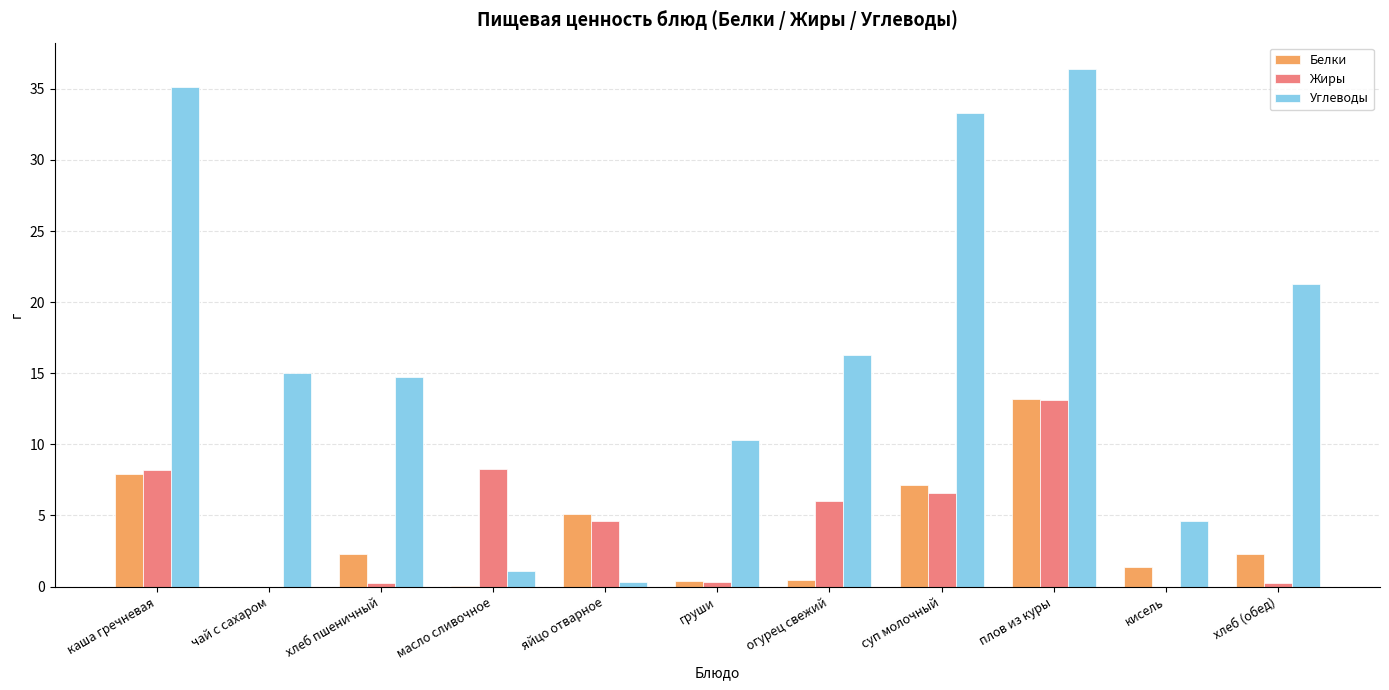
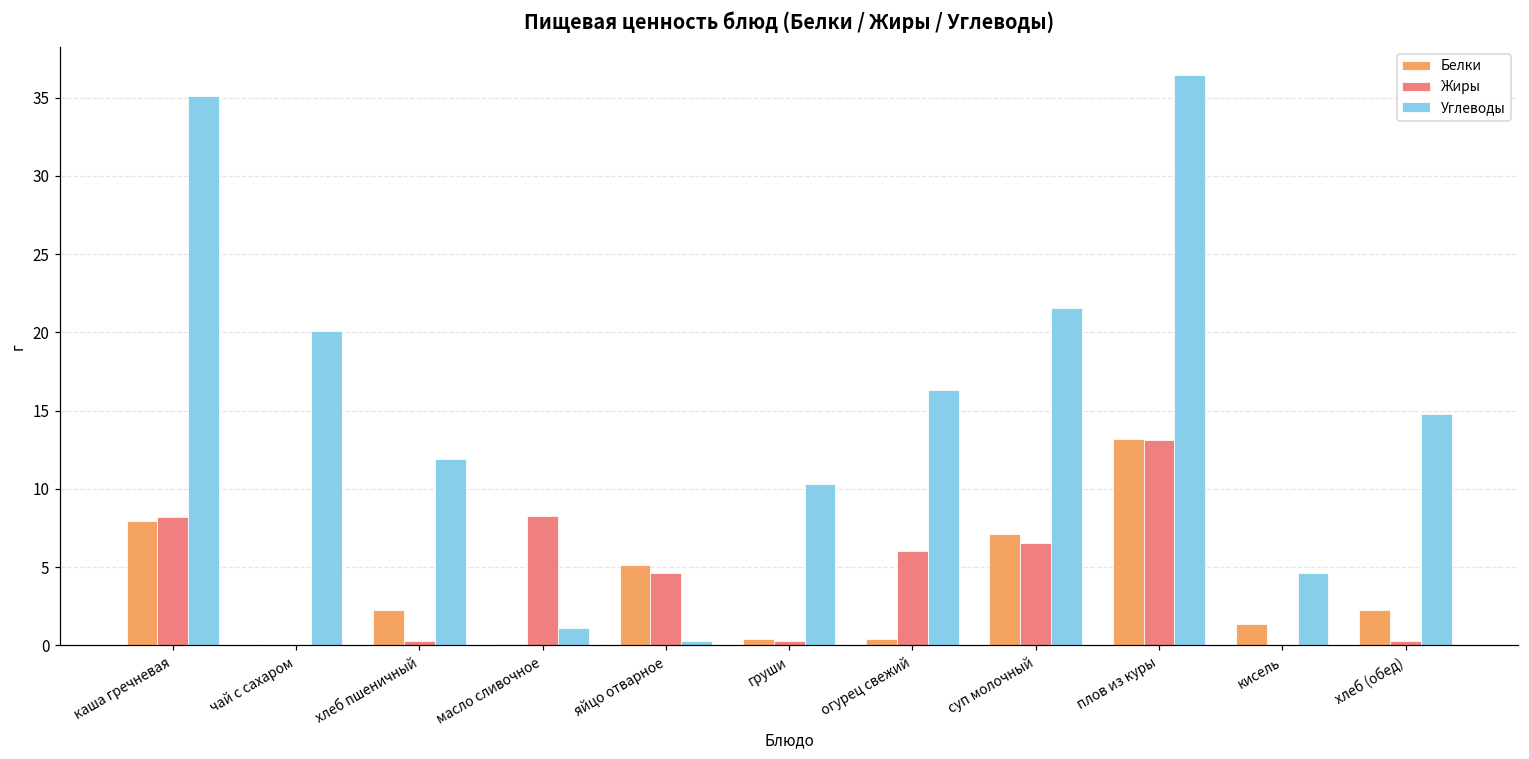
  {
    "Углеводы": {
      "каша гречневая": 35.1,
-     "чай с сахаром": 15.0,
-     "хлеб пшеничный": 14.8,
+     "чай с сахаром": 20.1,
+     "хлеб пшеничный": 11.9,
      "масло сливочное": 1.1,
      "яйцо отварное": 0.3,
      "груши": 10.3,
      "огурец свежий": 16.3,
-     "суп молочный": 33.3,
+     "суп молочный": 21.6,
      "плов из куры": 36.4,
      "кисель": 4.6,
-     "хлеб (обед)": 21.3
+     "хлеб (обед)": 14.8
    }
  }
